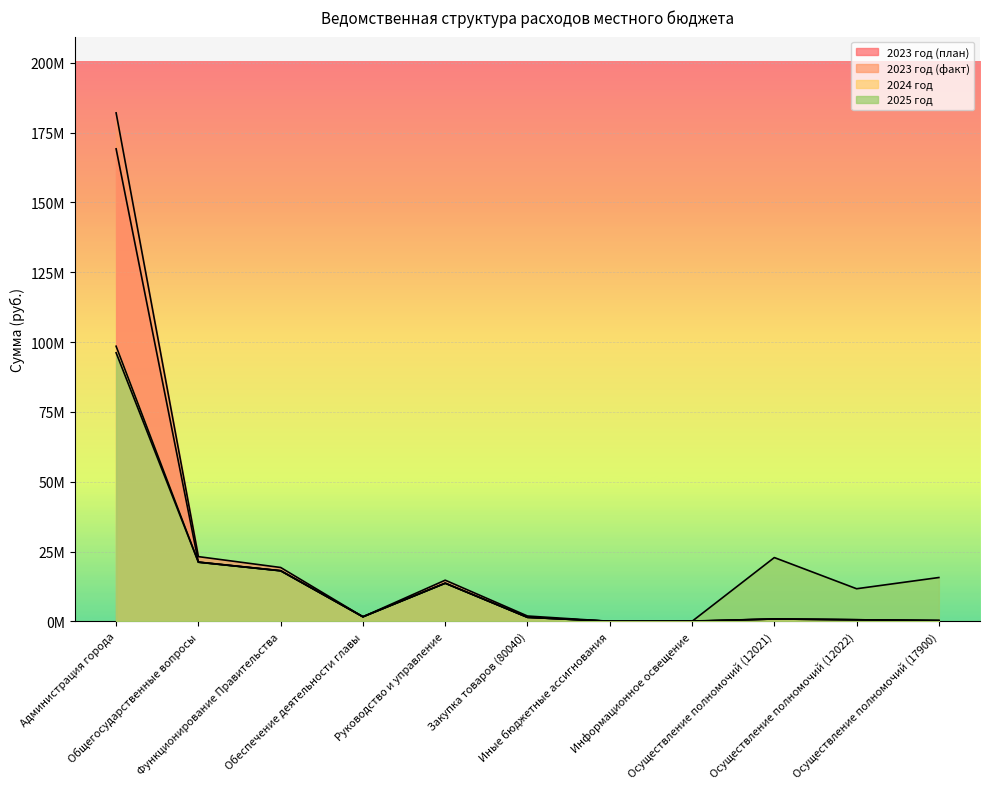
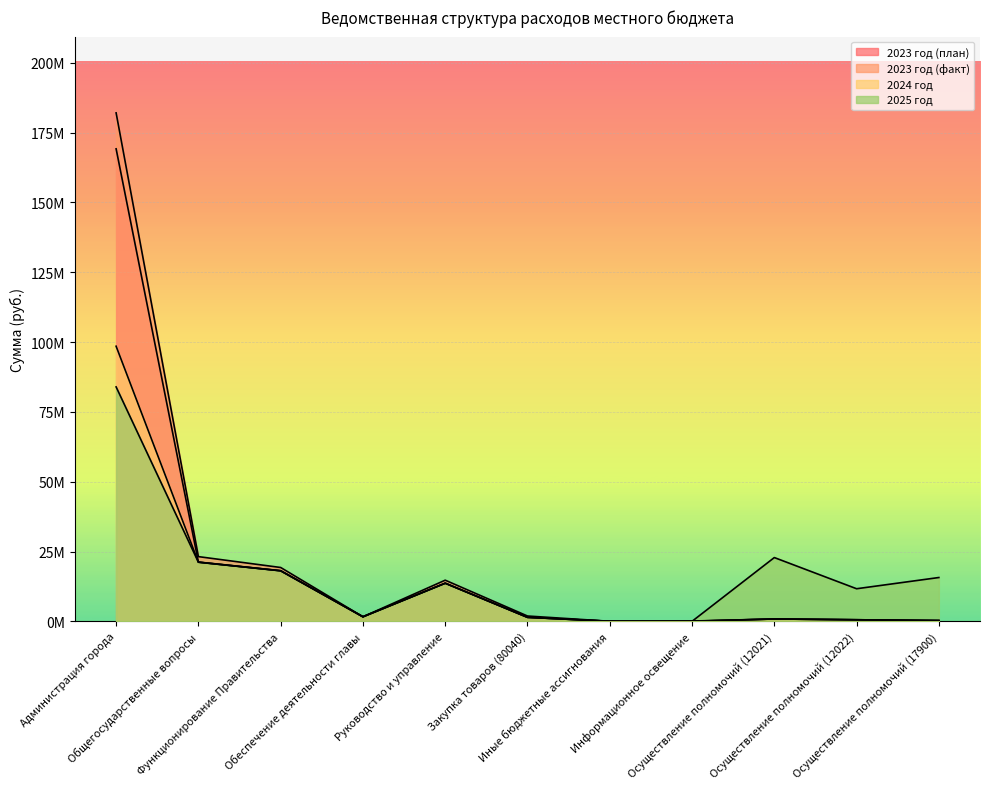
  {
    "2025 год": {
-     "Администрация города": 96000000,
+     "Администрация города": 84000000,
      "Осуществление полномочий (12021)": 23000000,
      "Осуществление полномочий (12022)": 12000000,
      "Осуществление полномочий (17900)": 16000000
    }
  }
